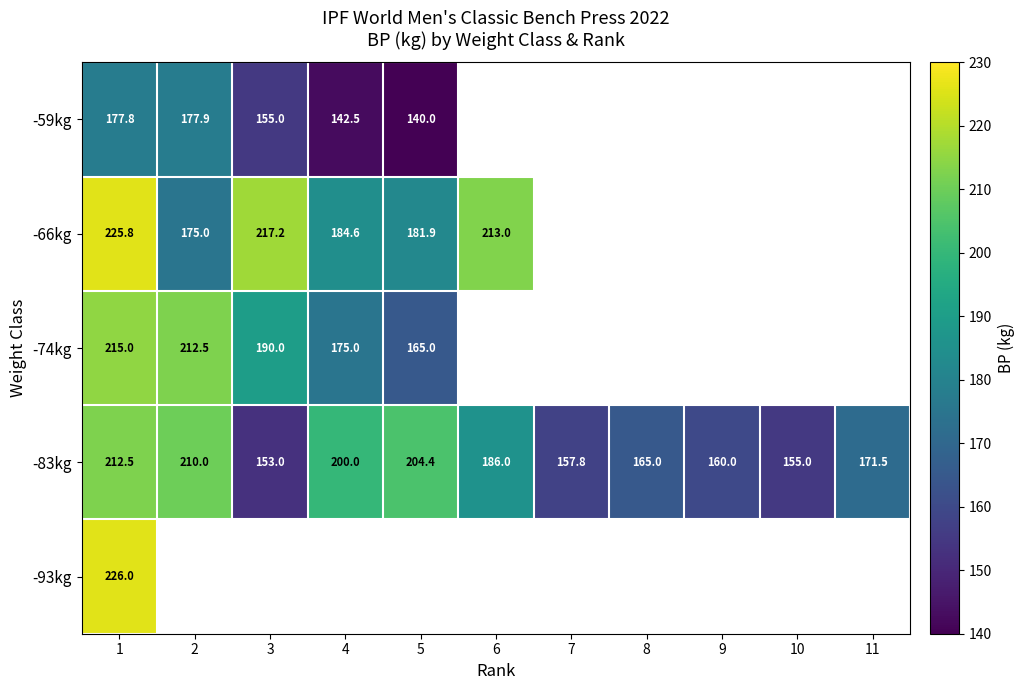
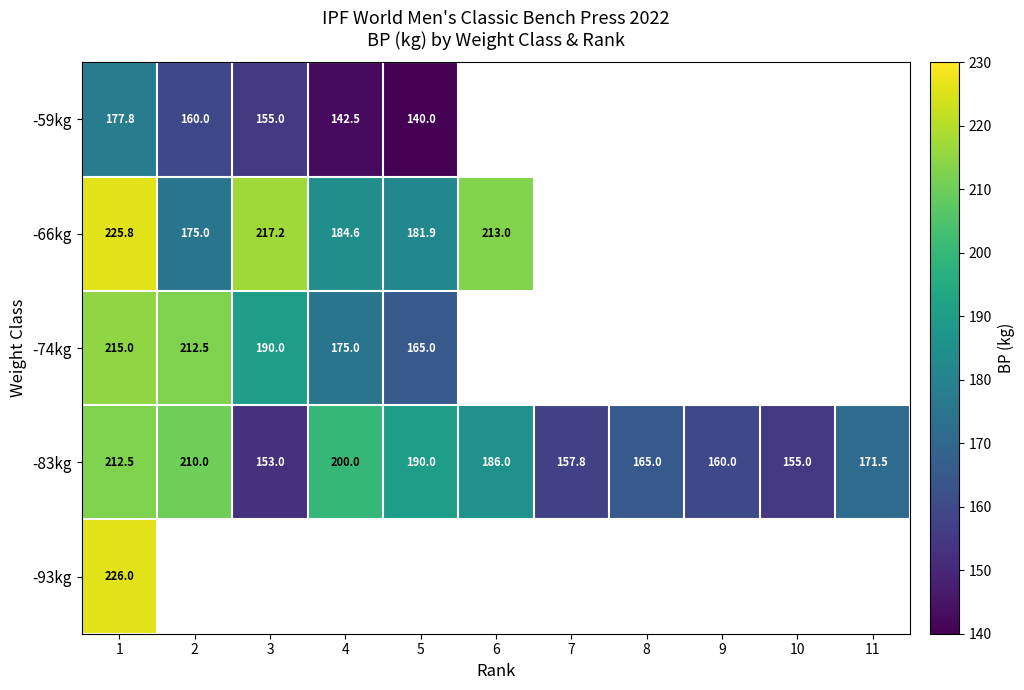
  {
    "-59kg": {
      "1": 177.8,
-     "2": 177.9,
+     "2": 160.0,
      "3": 155.0,
      "4": 142.5,
      "5": 140.0
    },
    "-66kg": {
      "1": 225.8,
      "2": 175.0,
      "3": 217.2,
      "4": 184.6,
      "5": 181.9,
      "6": 213.0
    },
    "-74kg": {
      "1": 215.0,
      "2": 212.5,
      "3": 190.0,
      "4": 175.0,
      "5": 165.0
    },
    "-83kg": {
      "1": 212.5,
      "2": 210.0,
      "3": 153.0,
      "4": 200.0,
-     "5": 204.4,
+     "5": 190.0,
      "6": 186.0,
      "7": 157.8,
      "8": 165.0,
      "9": 160.0,
      "10": 155.0,
      "11": 171.5
    },
    "-93kg": {
      "1": 226.0
    }
  }
